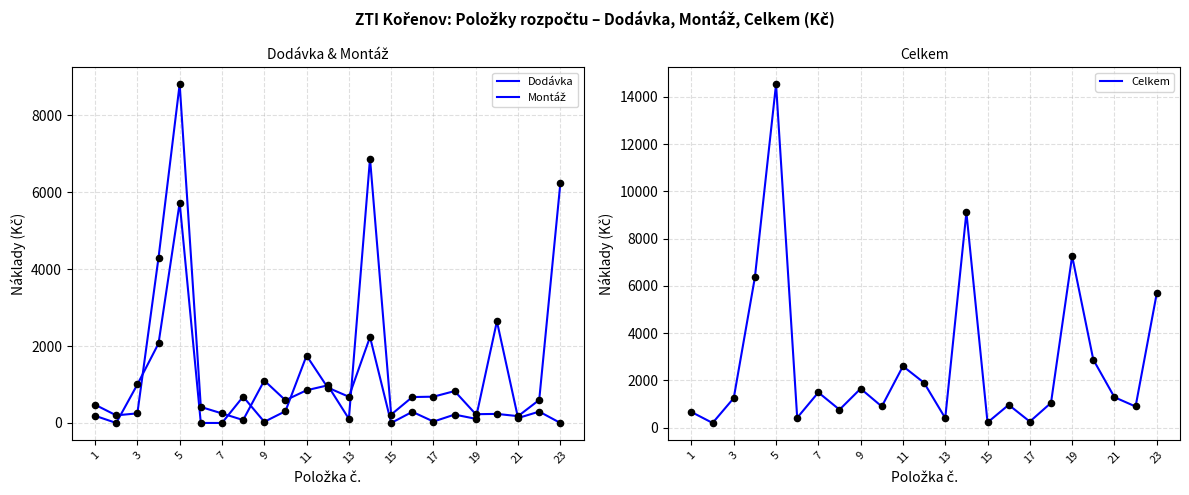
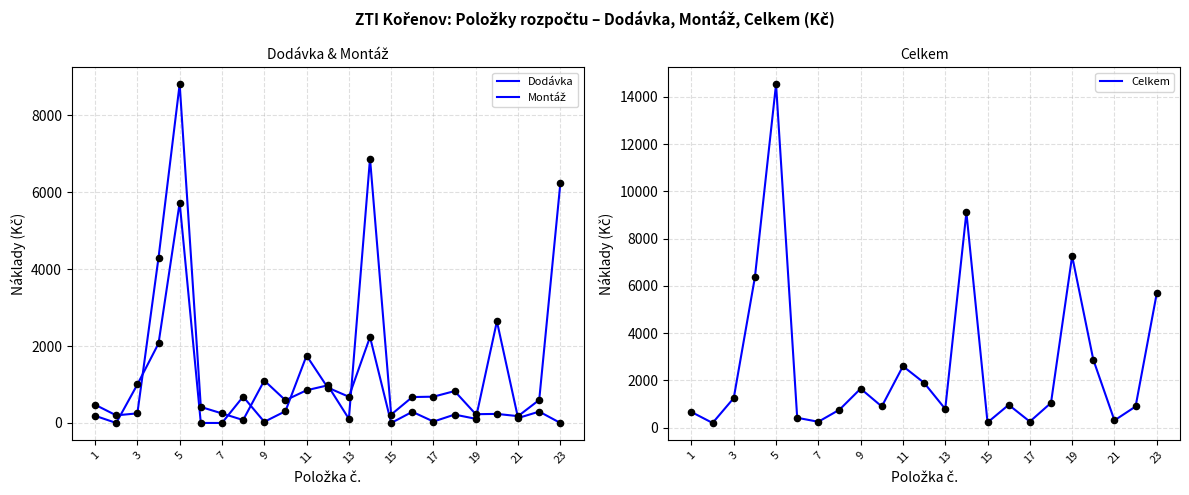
  {
    "Celkem": {
      "1": 700,
      "3": 1300,
      "5": 14500,
-     "7": 1500,
+     "7": 200,
      "9": 1600,
      "11": 2600,
-     "13": 400,
+     "13": 800,
      "15": 200,
      "17": 300,
      "19": 7300,
-     "21": 1300,
+     "21": 300,
      "23": 5700
    }
  }
